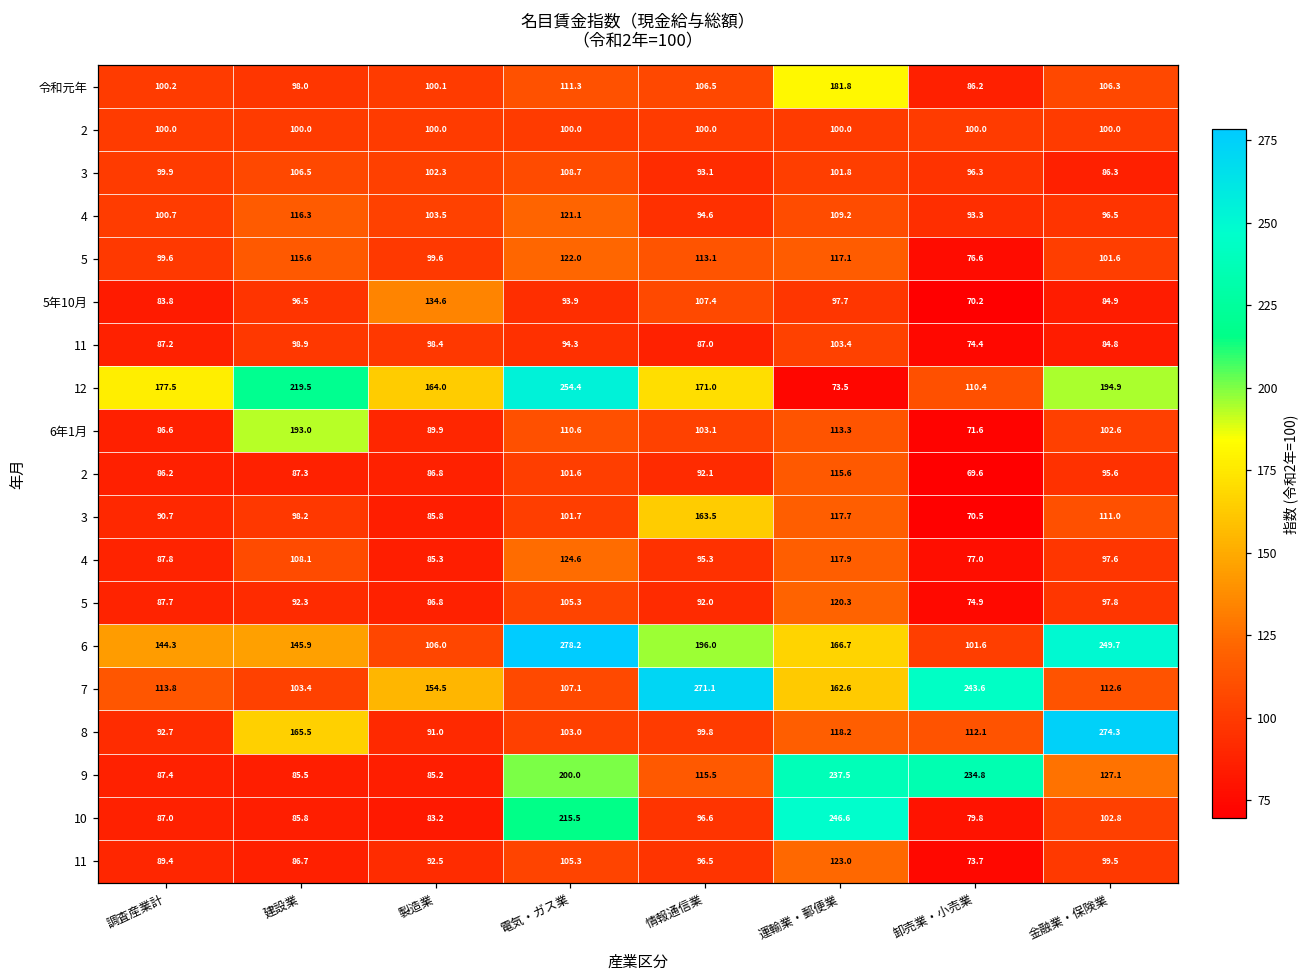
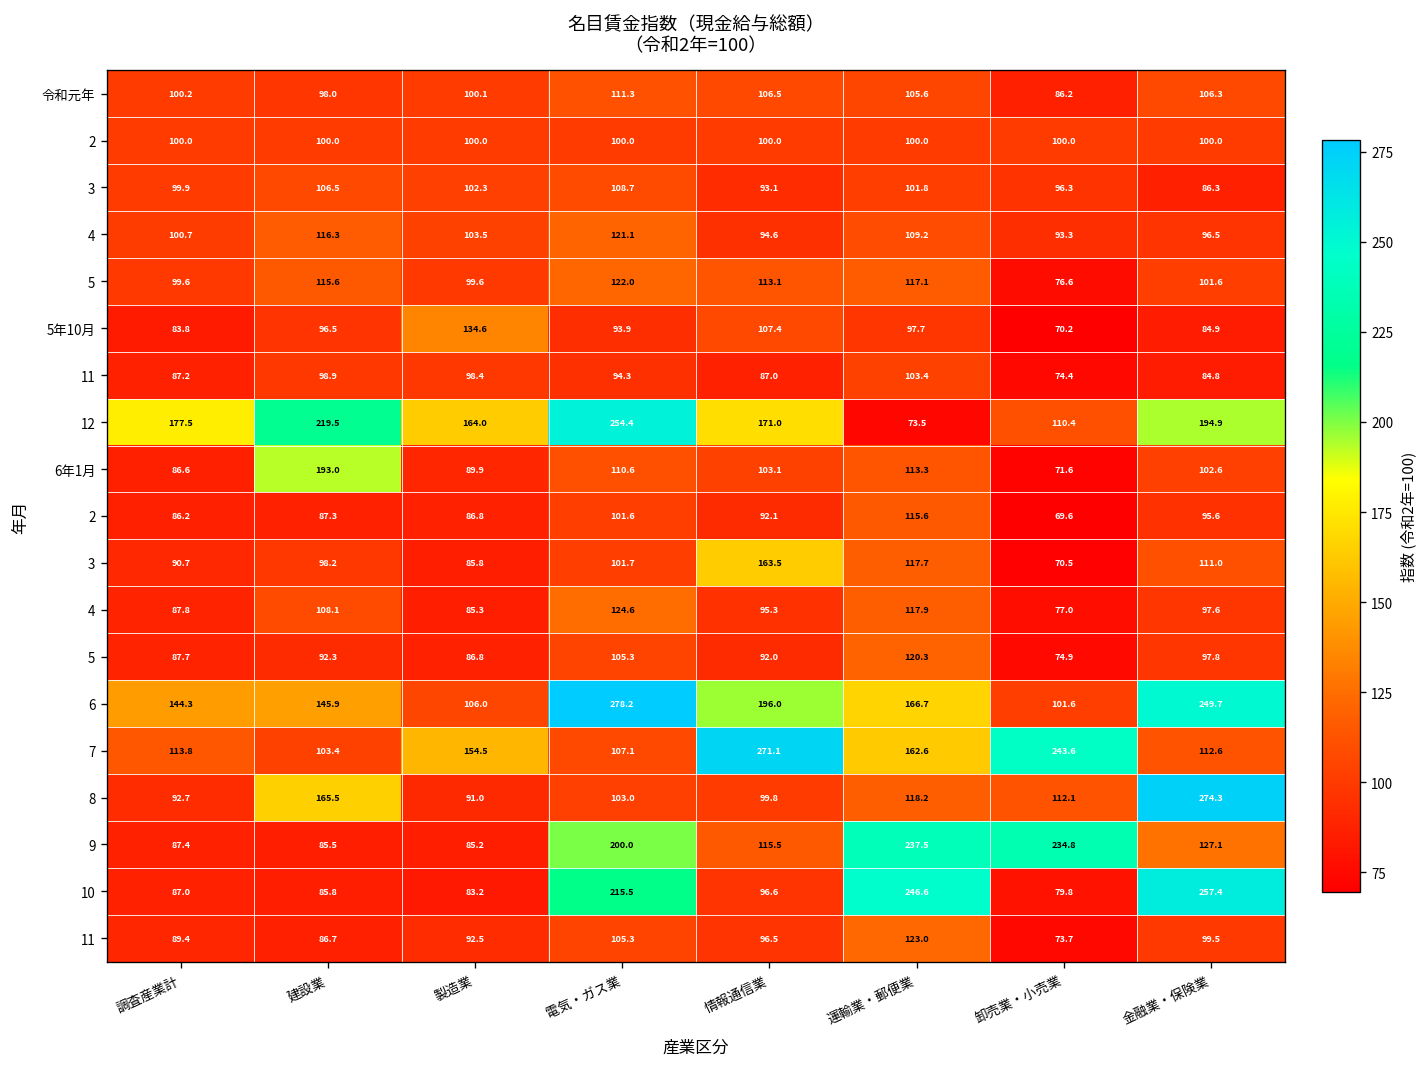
  {
    "令和元年": {
      "調査産業計": 100.2,
      "建設業": 98.0,
      "製造業": 100.1,
      "電気・ガス業": 111.3,
      "情報通信業": 106.5,
-     "運輸業・郵便業": 181.8,
+     "運輸業・郵便業": 105.6,
      "卸売業・小売業": 86.2,
      "金融業・保険業": 106.3
    },
    "5年10月": {
      "調査産業計": 83.8,
      "建設業": 96.5,
      "製造業": 134.6,
      "電気・ガス業": 93.9,
      "情報通信業": 107.4,
      "運輸業・郵便業": 97.7,
      "卸売業・小売業": 70.2,
      "金融業・保険業": 84.9
    },
    "12": {
      "調査産業計": 177.5,
      "建設業": 219.5,
      "製造業": 164.0,
      "電気・ガス業": 254.4,
      "情報通信業": 171.0,
      "運輸業・郵便業": 73.5,
      "卸売業・小売業": 110.4,
      "金融業・保険業": 194.9
    },
    "6年1月": {
      "調査産業計": 86.6,
      "建設業": 193.0,
      "製造業": 89.9,
      "電気・ガス業": 110.6,
      "情報通信業": 103.1,
      "運輸業・郵便業": 113.3,
      "卸売業・小売業": 71.6,
      "金融業・保険業": 102.6
    },
    "6": {
      "調査産業計": 144.3,
      "建設業": 145.9,
      "製造業": 106.0,
      "電気・ガス業": 278.2,
      "情報通信業": 196.0,
      "運輸業・郵便業": 166.7,
      "卸売業・小売業": 101.6,
      "金融業・保険業": 249.7
    },
    "7": {
      "調査産業計": 113.8,
      "建設業": 103.4,
      "製造業": 154.5,
      "電気・ガス業": 107.1,
      "情報通信業": 271.1,
      "運輸業・郵便業": 162.6,
      "卸売業・小売業": 243.6,
      "金融業・保険業": 112.6
    },
    "8": {
      "調査産業計": 92.7,
      "建設業": 165.5,
      "製造業": 91.0,
      "電気・ガス業": 103.0,
      "情報通信業": 99.8,
      "運輸業・郵便業": 118.2,
      "卸売業・小売業": 112.1,
      "金融業・保険業": 274.3
    },
    "9": {
      "調査産業計": 87.4,
      "建設業": 85.5,
      "製造業": 85.2,
      "電気・ガス業": 200.0,
      "情報通信業": 115.5,
      "運輸業・郵便業": 237.5,
      "卸売業・小売業": 234.8,
      "金融業・保険業": 127.1
    },
    "10": {
      "調査産業計": 87.0,
      "建設業": 85.8,
      "製造業": 83.2,
      "電気・ガス業": 215.5,
      "情報通信業": 96.6,
      "運輸業・郵便業": 246.6,
      "卸売業・小売業": 79.8,
-     "金融業・保険業": 102.8
+     "金融業・保険業": 257.4
    }
  }
